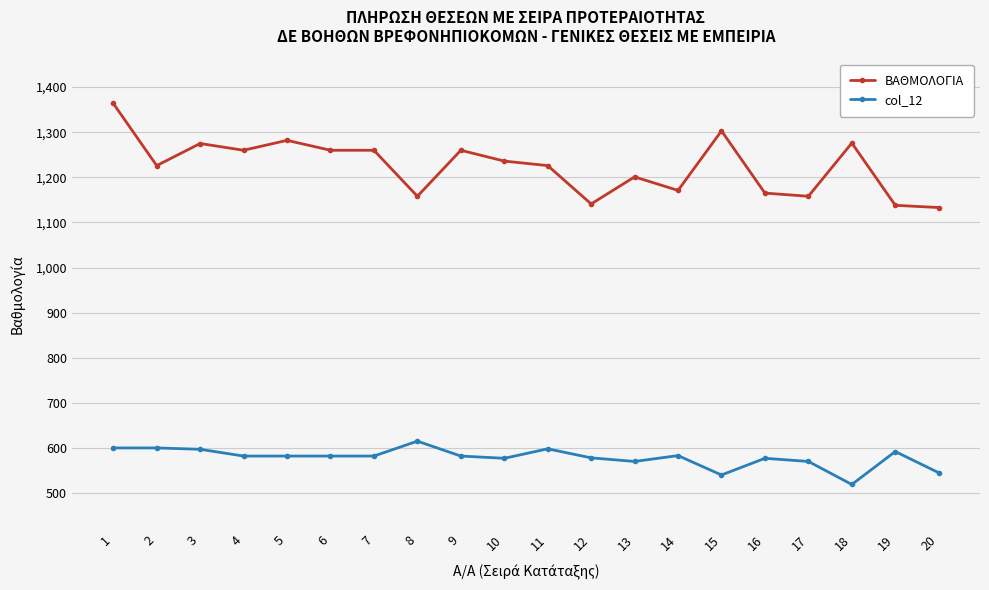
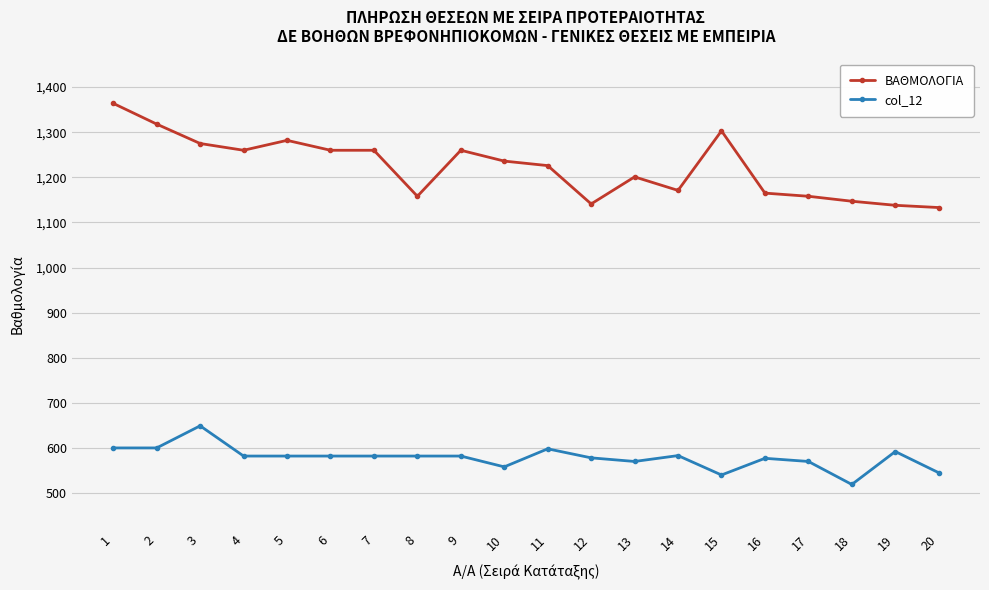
  {
    "ΒΑΘΜΟΛΟΓΙΑ": {
      "1": "1,360",
-     "2": "1,230",
+     "2": "1,320",
      "3": "1,280",
      "4": "1,260",
      "5": "1,280",
      "6": "1,260",
      "7": "1,260",
      "8": "1,160",
      "9": "1,260",
      "10": "1,240",
      "11": "1,230",
      "12": "1,140",
      "13": "1,200",
      "14": "1,170",
      "15": "1,300",
      "16": "1,170",
      "17": "1,160",
-     "18": "1,280",
+     "18": "1,150",
      "19": "1,140",
      "20": "1,130"
    },
    "col_12": {
      "1": "600",
      "2": "600",
-     "3": "600",
+     "3": "650",
      "4": "580",
      "5": "580",
      "6": "580",
      "7": "580",
-     "8": "620",
+     "8": "580",
      "9": "580",
-     "10": "580",
+     "10": "560",
      "11": "600",
      "12": "580",
      "13": "570",
      "14": "580",
      "15": "540",
      "16": "580",
      "17": "570",
      "18": "520",
      "19": "590",
      "20": "550"
    }
  }
